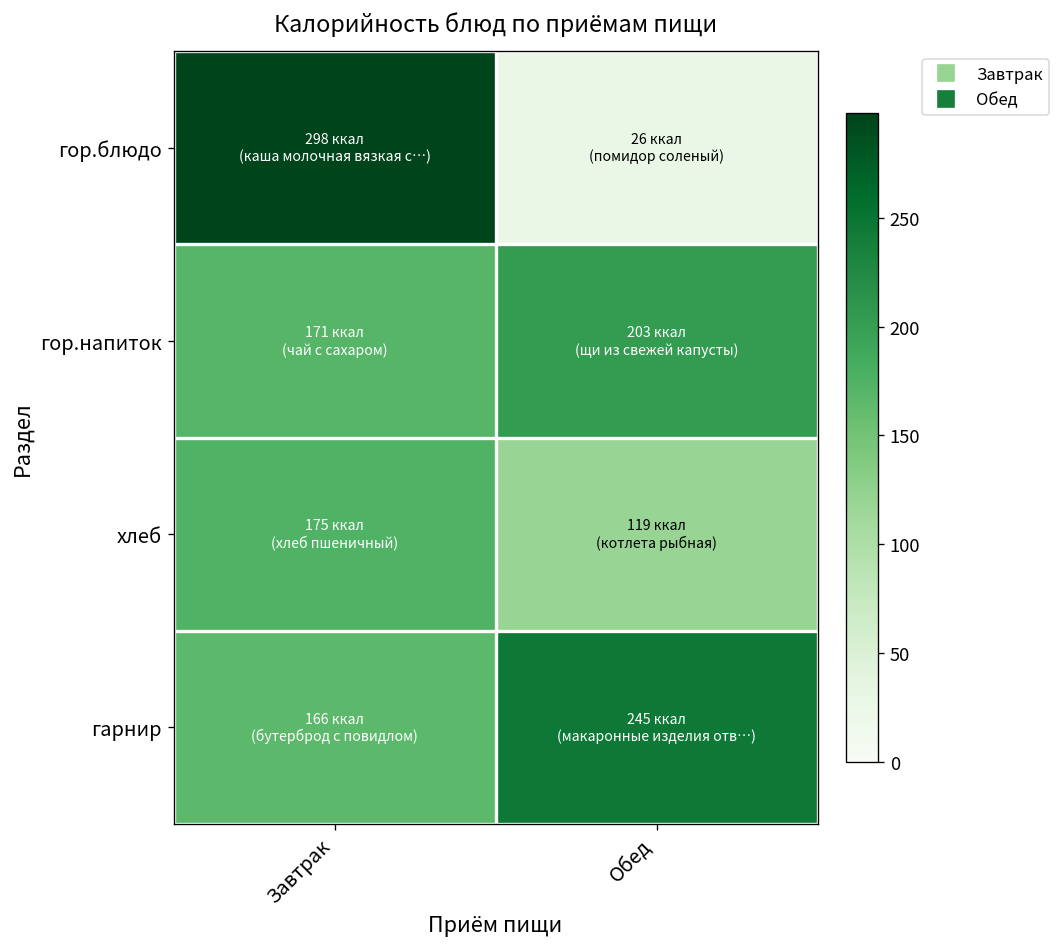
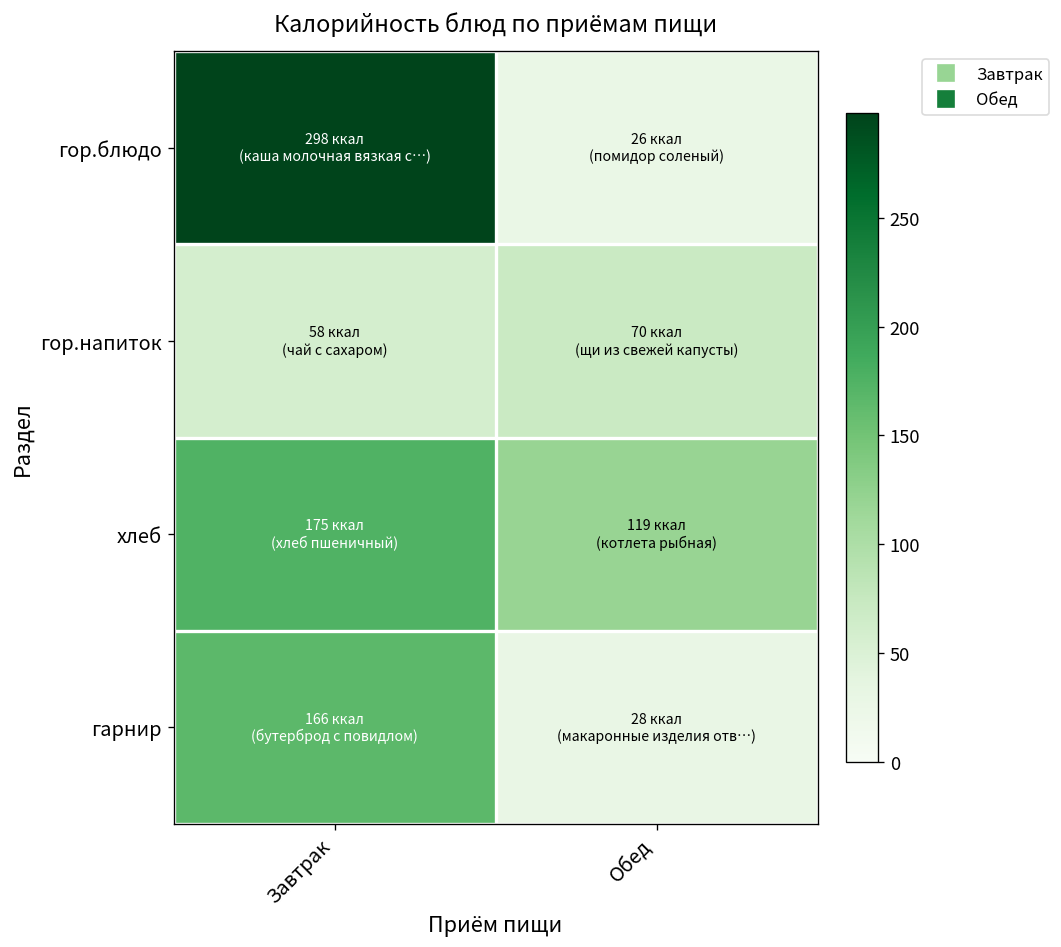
  {
    "гор.блюдо": {
      "Завтрак": 298,
      "Обед": 26
    },
    "гор.напиток": {
-     "Завтрак": 171,
-     "Обед": 203
+     "Завтрак": 58,
+     "Обед": 70
    },
    "хлеб": {
      "Завтрак": 175,
      "Обед": 119
    },
    "гарнир": {
      "Завтрак": 166,
-     "Обед": 245
+     "Обед": 28
    }
  }
